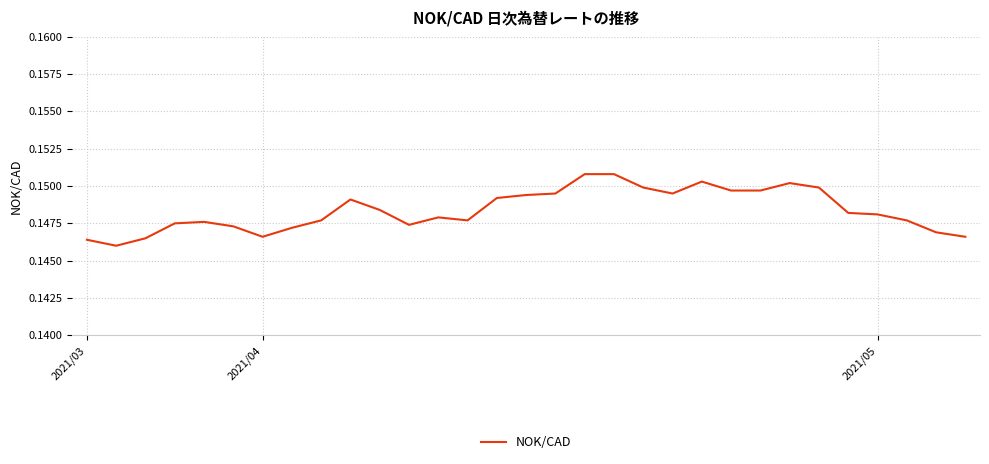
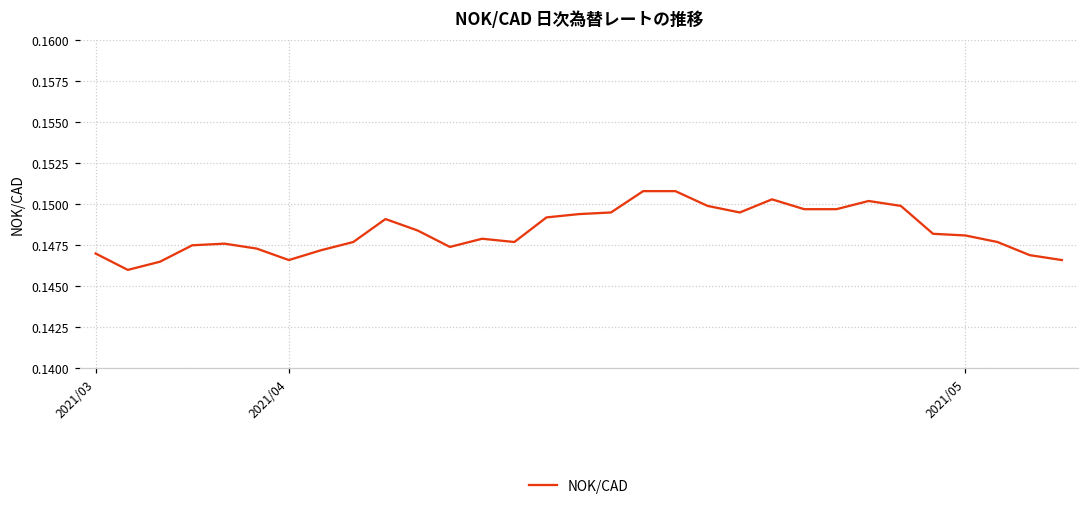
  {
-   "2021/03": 0.1464,
+   "2021/03": 0.1470,
    "2021/04": 0.1466,
    "2021/05": 0.1481
  }
